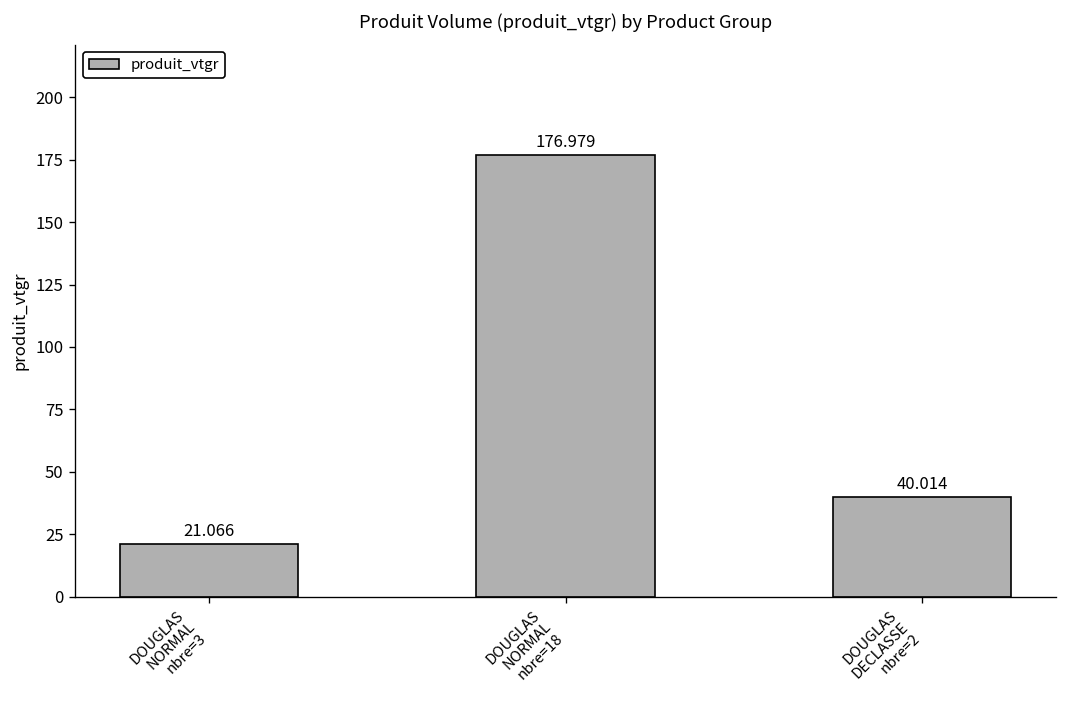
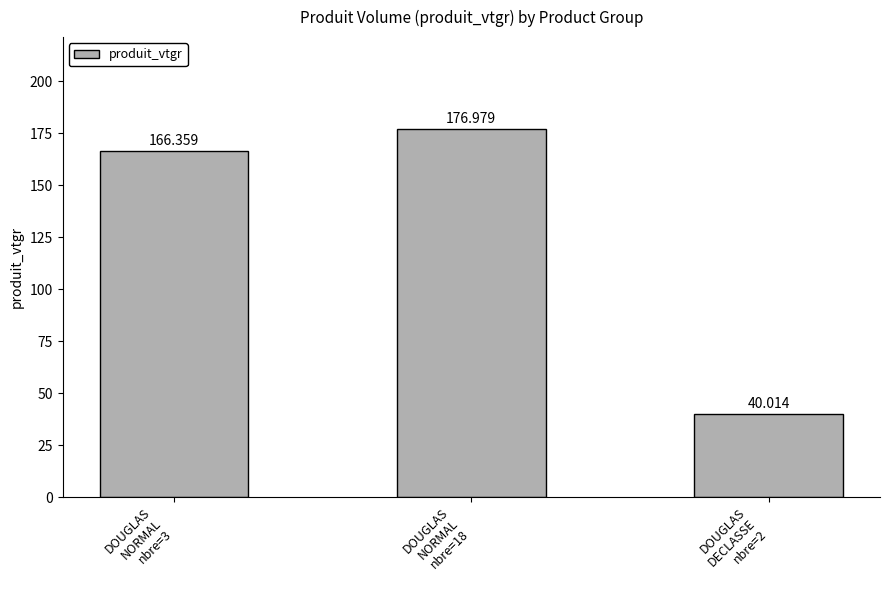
  {
-   "DOUGLAS NORMAL nbre=3": 21.066,
+   "DOUGLAS NORMAL nbre=3": 166.359,
    "DOUGLAS NORMAL nbre=18": 176.979,
    "DOUGLAS DECLASSE nbre=2": 40.014
  }
